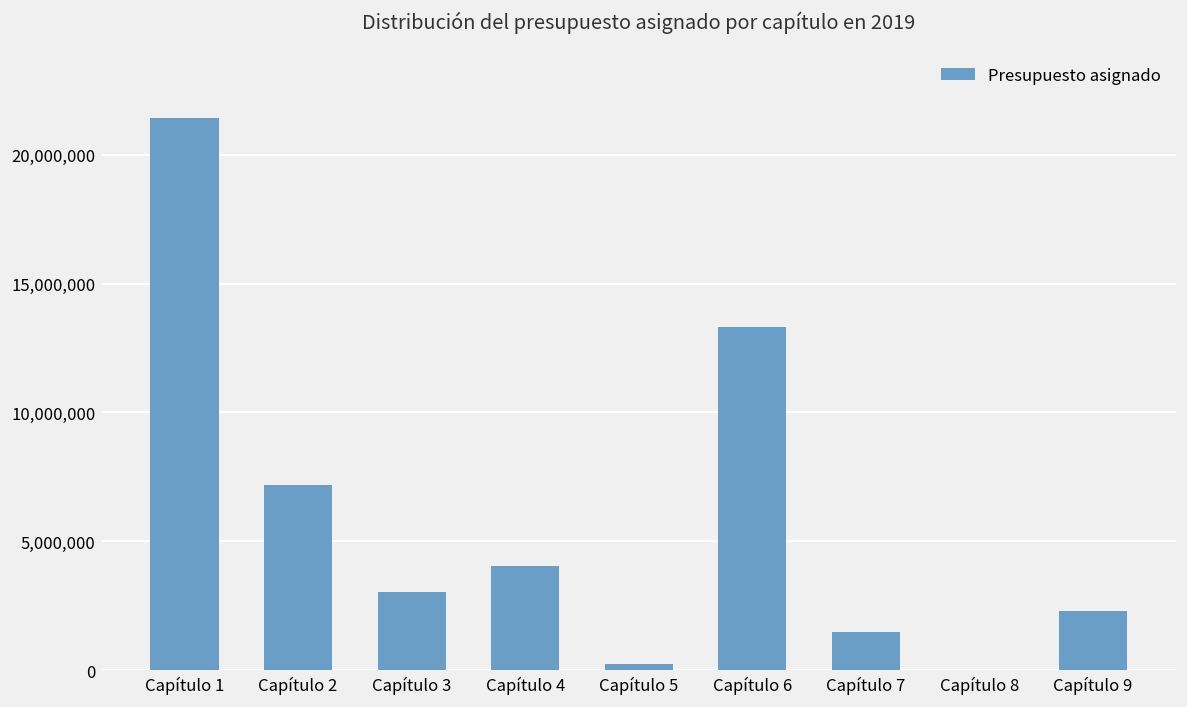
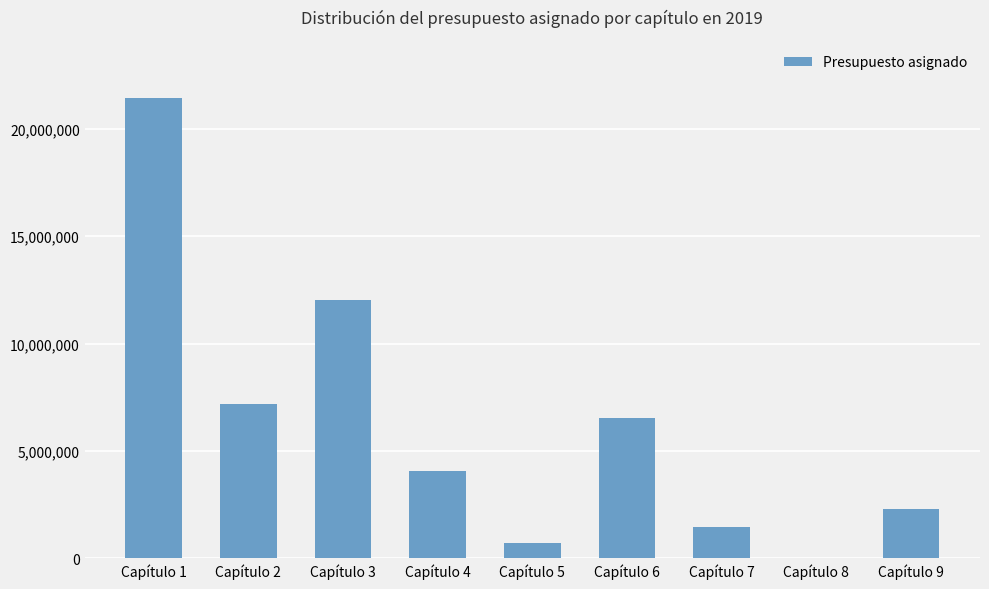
  {
    "Capítulo 1": "21,400,000",
    "Capítulo 2": "7,200,000",
-   "Capítulo 3": "3,000,000",
+   "Capítulo 3": "12,000,000",
    "Capítulo 4": "4,000,000",
-   "Capítulo 5": "300,000",
-   "Capítulo 6": "13,300,000",
+   "Capítulo 5": "700,000",
+   "Capítulo 6": "6,600,000",
    "Capítulo 7": "1,500,000",
    "Capítulo 8": "0",
    "Capítulo 9": "2,300,000"
  }
